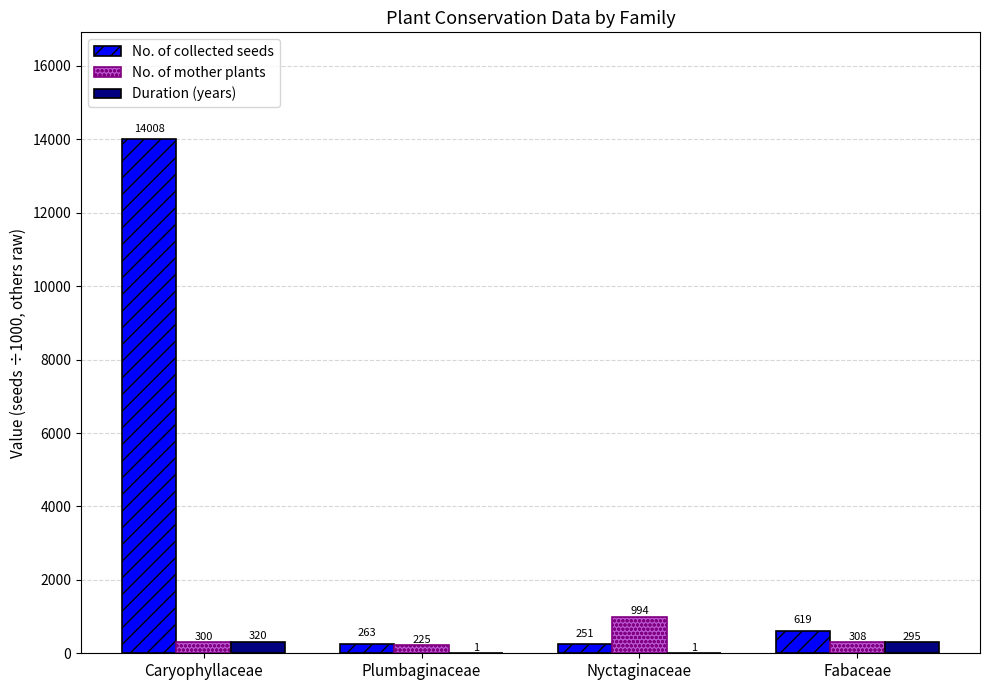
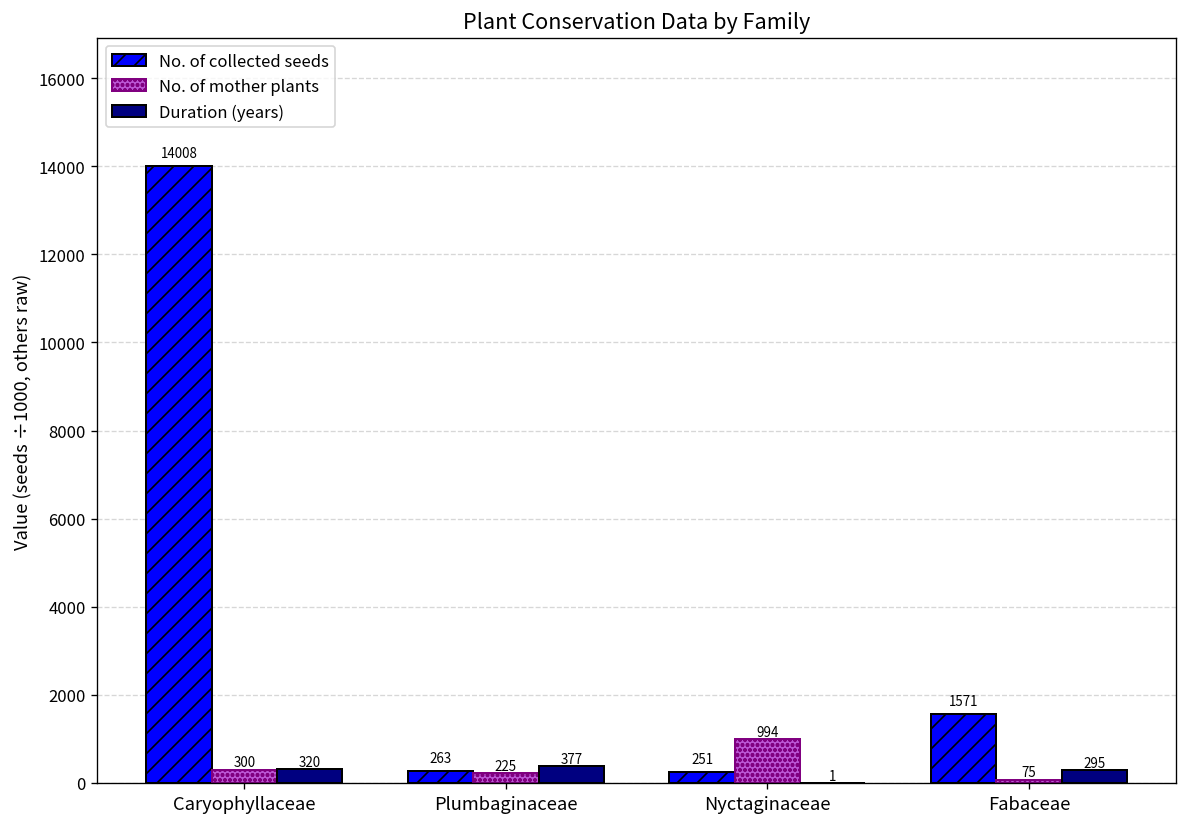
  {
    "No. of collected seeds": {
      "Caryophyllaceae": 14008,
      "Plumbaginaceae": 263,
      "Nyctaginaceae": 251,
-     "Fabaceae": 619
+     "Fabaceae": 1571
    },
    "No. of mother plants": {
      "Caryophyllaceae": 300,
      "Plumbaginaceae": 225,
      "Nyctaginaceae": 994,
-     "Fabaceae": 308
+     "Fabaceae": 75
    },
    "Duration (years)": {
      "Caryophyllaceae": 320,
-     "Plumbaginaceae": 1,
+     "Plumbaginaceae": 377,
      "Nyctaginaceae": 1,
      "Fabaceae": 295
    }
  }
